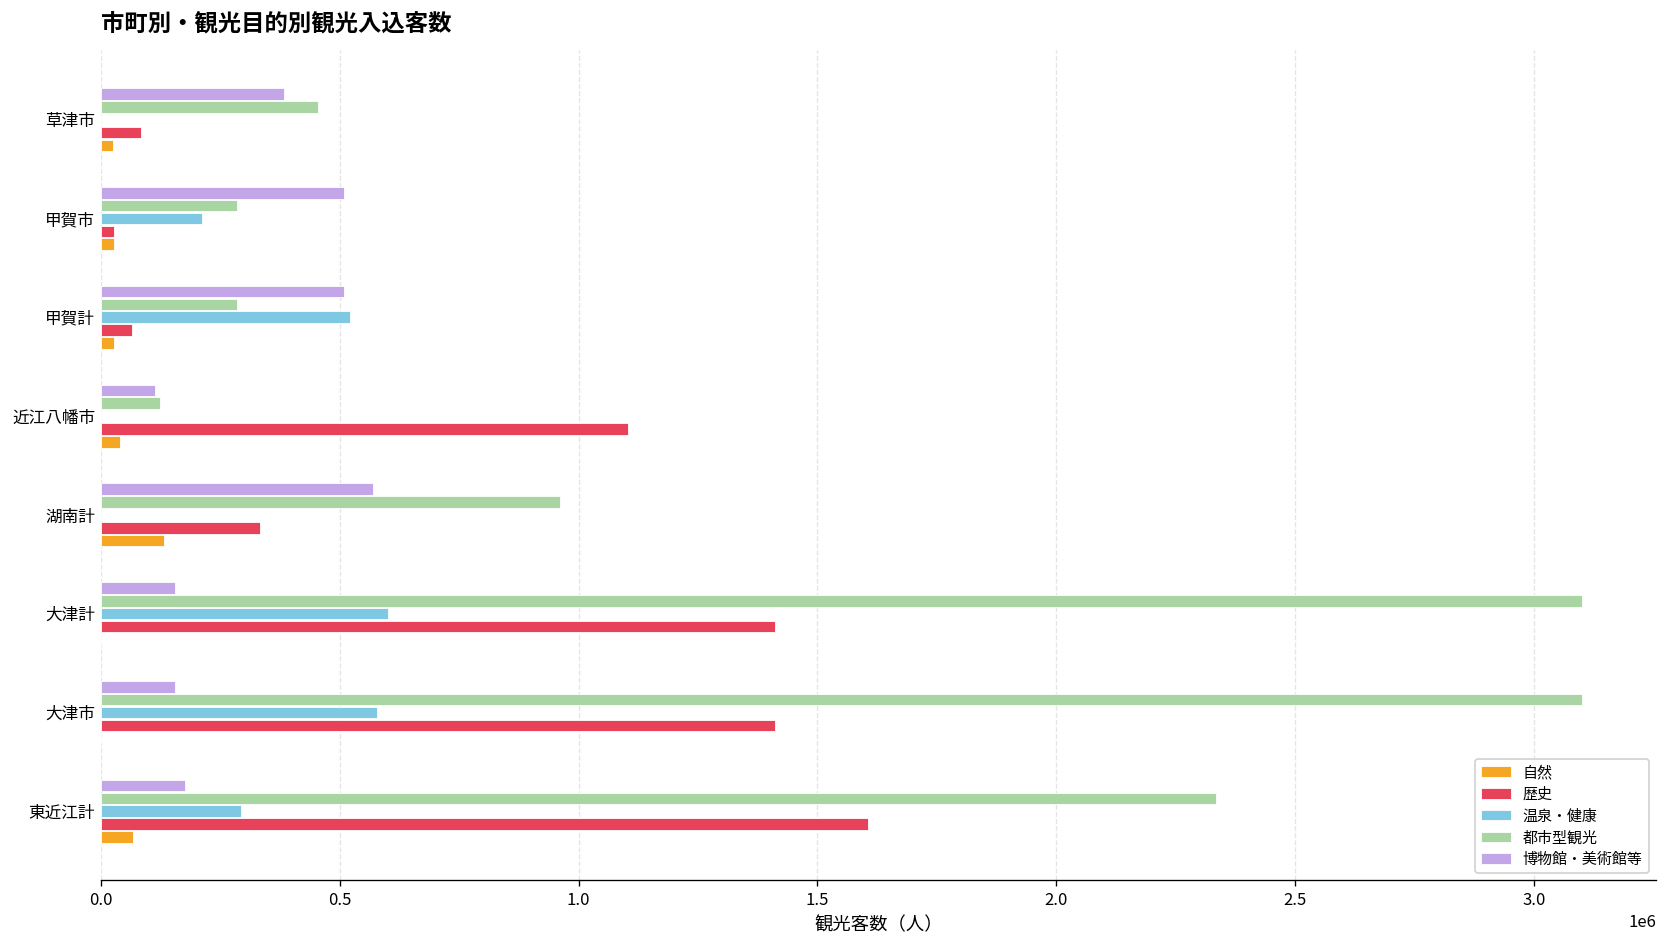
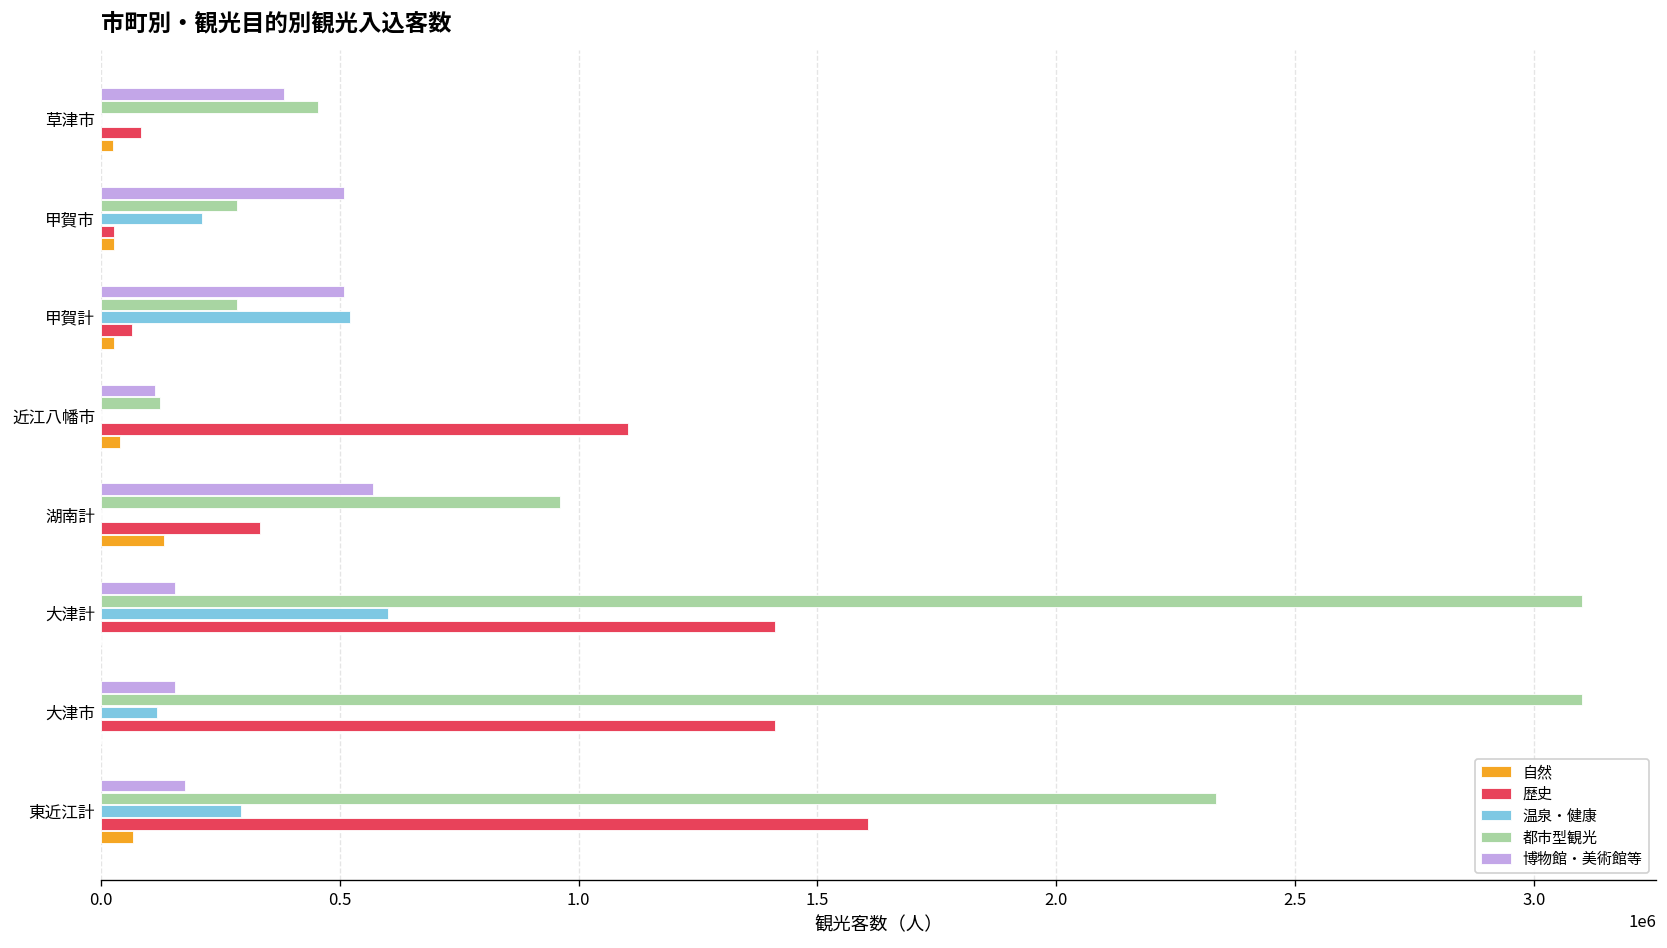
  {
    "自然": {
      "草津市": 30000,
      "甲賀市": 30000,
      "甲賀計": 30000,
      "近江八幡市": 40000,
      "湖南計": 130000,
      "大津計": 0,
      "大津市": 0,
      "東近江計": 70000
    },
    "歴史": {
      "草津市": 80000,
      "甲賀市": 30000,
      "甲賀計": 70000,
      "近江八幡市": 1100000,
      "湖南計": 330000,
      "大津計": 1410000,
      "大津市": 1410000,
      "東近江計": 1610000
    },
    "温泉・健康": {
      "草津市": 0,
      "甲賀市": 210000,
      "甲賀計": 520000,
      "近江八幡市": 0,
      "湖南計": 0,
      "大津計": 600000,
-     "大津市": 580000,
+     "大津市": 120000,
      "東近江計": 290000
    },
    "都市型観光": {
      "草津市": 450000,
      "甲賀市": 280000,
      "甲賀計": 280000,
      "近江八幡市": 120000,
      "湖南計": 960000,
      "大津計": 3100000,
      "大津市": 3100000,
      "東近江計": 2330000
    },
    "博物館・美術館等": {
      "草津市": 380000,
      "甲賀市": 510000,
      "甲賀計": 510000,
      "近江八幡市": 110000,
      "湖南計": 570000,
      "大津計": 150000,
      "大津市": 150000,
      "東近江計": 180000
    }
  }
